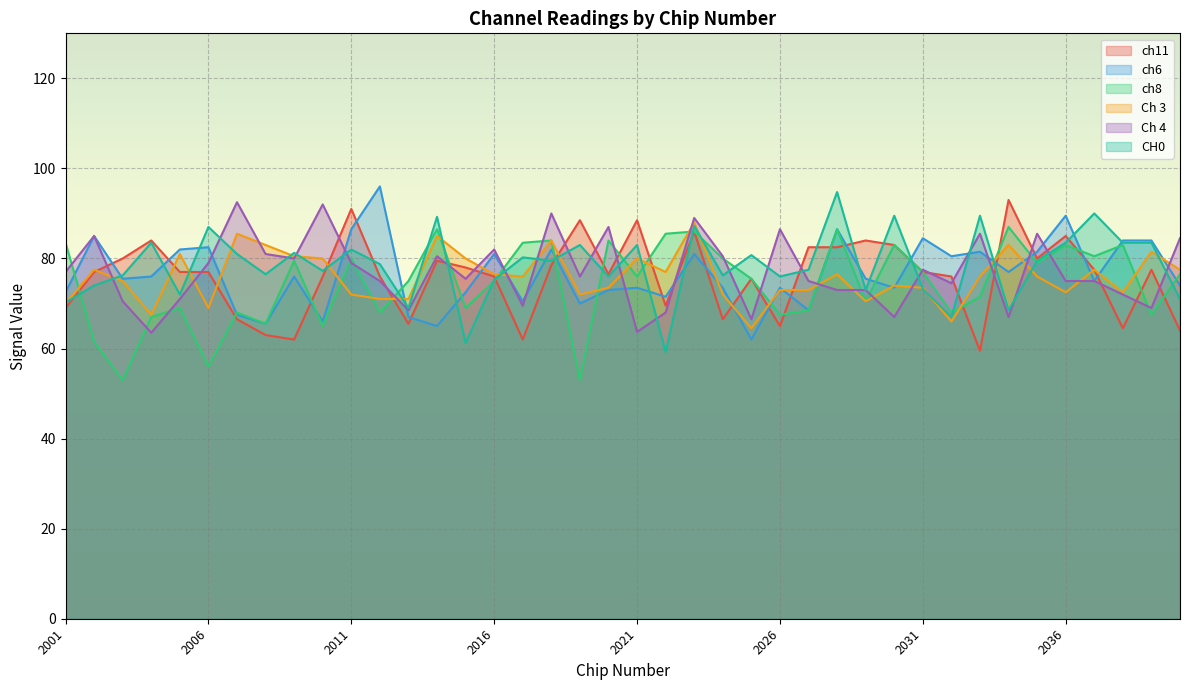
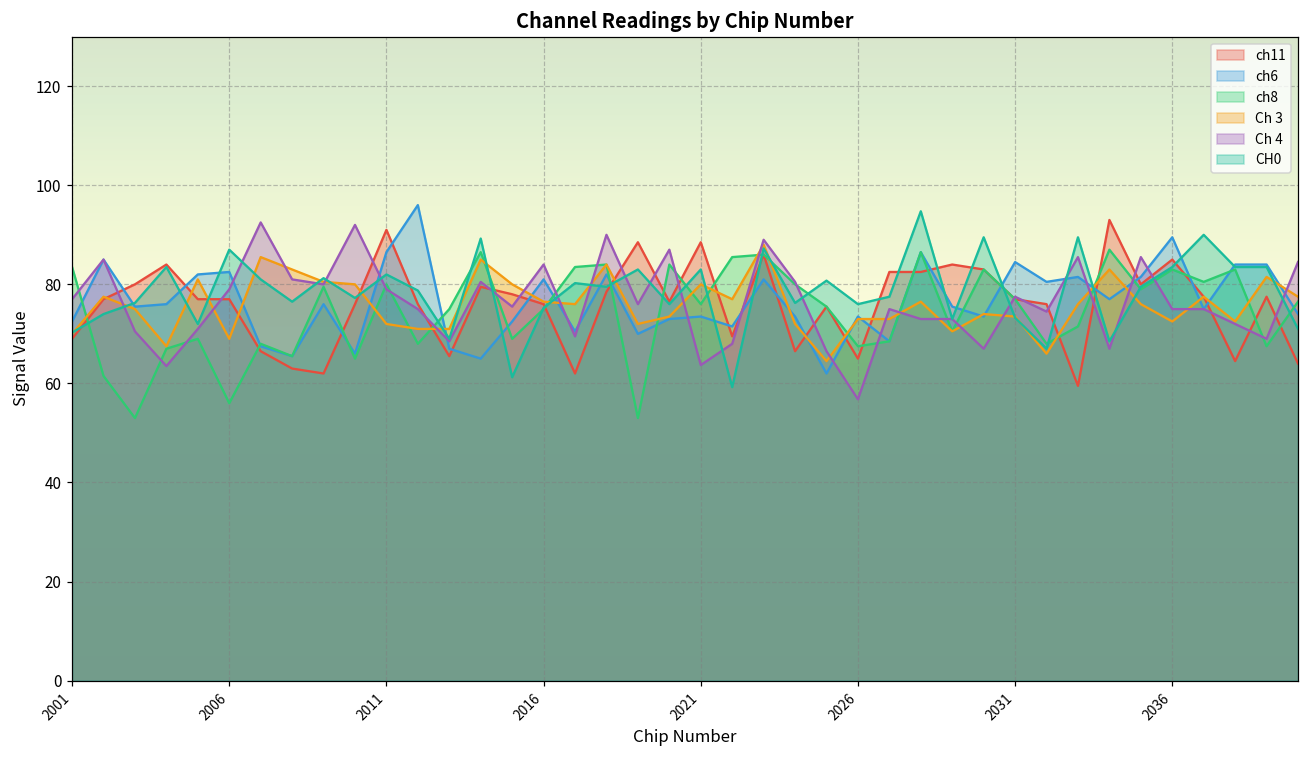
  {
    "Ch 4": {
      "2001": 77,
      "2006": 79,
      "2011": 79,
-     "2016": 82,
+     "2016": 84,
      "2021": 64,
-     "2026": 87,
+     "2026": 57,
      "2036": 75
    }
  }
